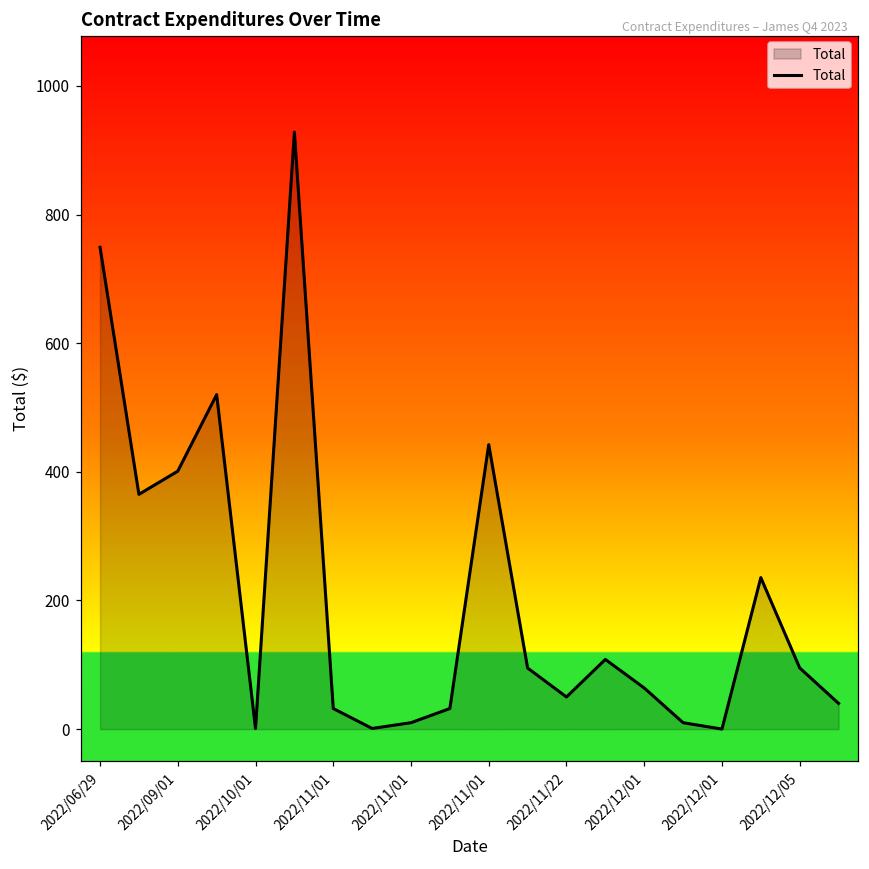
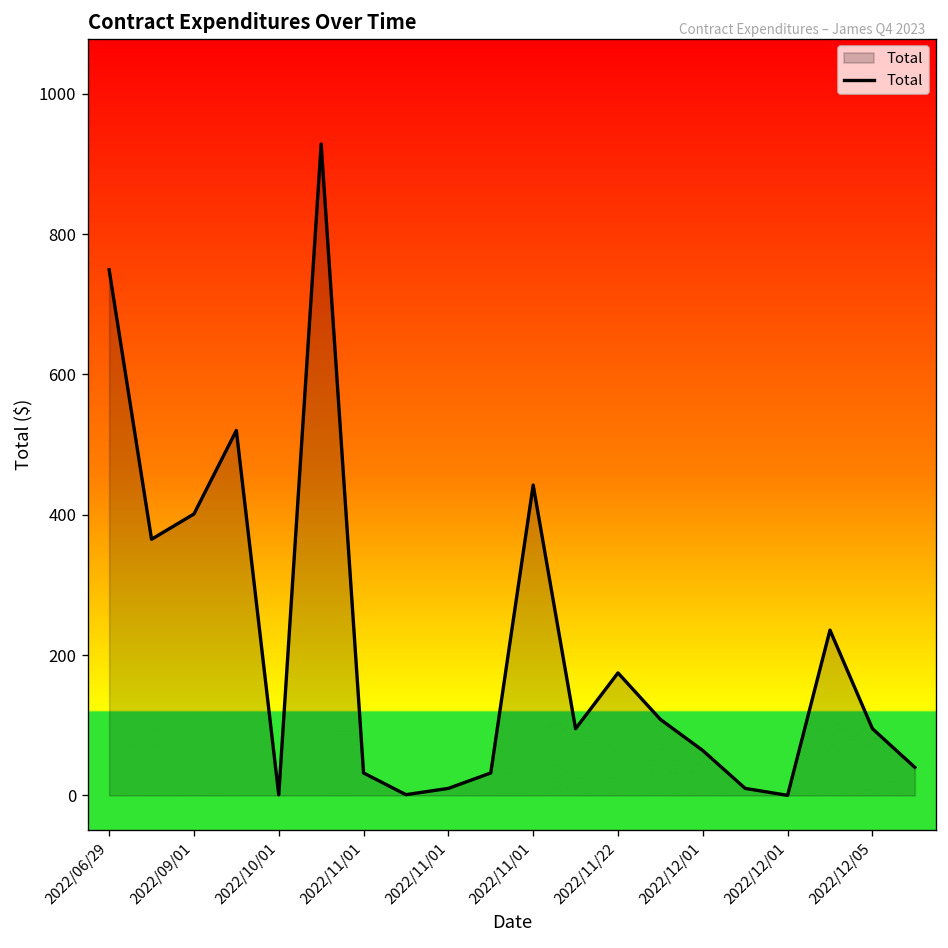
  {
    "2022/06/29": 750,
    "2022/09/01": 400,
-   "2022/11/22": 50,
+   "2022/11/22": 170,
    "2022/12/05": 100
  }
